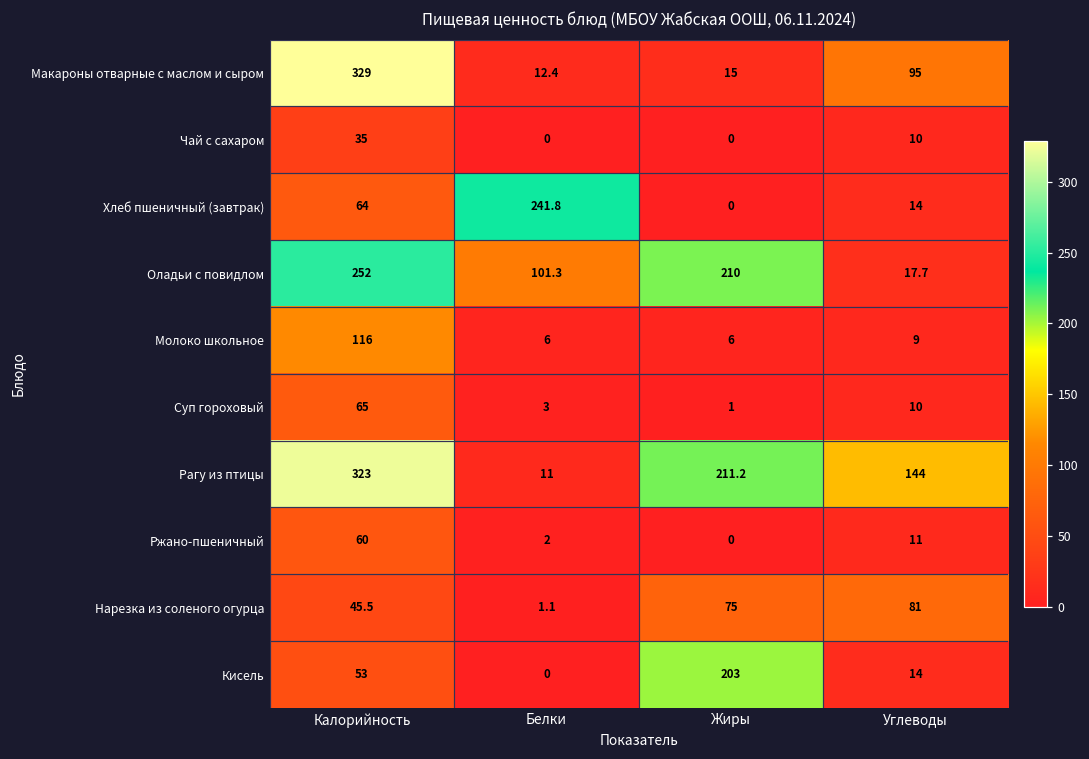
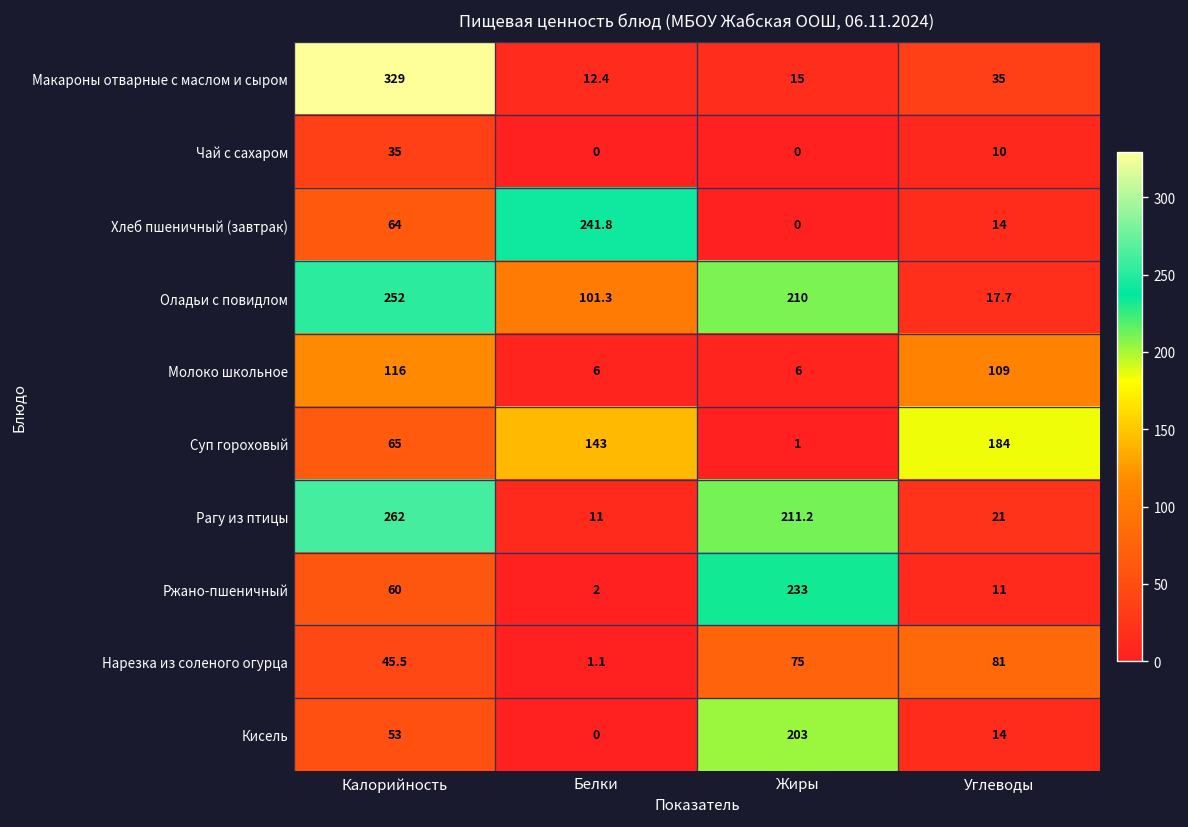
  {
    "Макароны отварные с маслом и сыром": {
      "Калорийность": 329,
      "Белки": 12.4,
      "Жиры": 15,
-     "Углеводы": 95
+     "Углеводы": 35
    },
    "Чай с сахаром": {
      "Калорийность": 35,
      "Белки": 0,
      "Жиры": 0,
      "Углеводы": 10
    },
    "Хлеб пшеничный (завтрак)": {
      "Калорийность": 64,
      "Белки": 241.8,
      "Жиры": 0,
      "Углеводы": 14
    },
    "Оладьи с повидлом": {
      "Калорийность": 252,
      "Белки": 101.3,
      "Жиры": 210,
      "Углеводы": 17.7
    },
    "Молоко школьное": {
      "Калорийность": 116,
      "Белки": 6,
      "Жиры": 6,
-     "Углеводы": 9
+     "Углеводы": 109
    },
    "Суп гороховый": {
      "Калорийность": 65,
-     "Белки": 3,
+     "Белки": 143,
      "Жиры": 1,
-     "Углеводы": 10
+     "Углеводы": 184
    },
    "Рагу из птицы": {
-     "Калорийность": 323,
+     "Калорийность": 262,
      "Белки": 11,
      "Жиры": 211.2,
-     "Углеводы": 144
+     "Углеводы": 21
    },
    "Ржано-пшеничный": {
      "Калорийность": 60,
      "Белки": 2,
-     "Жиры": 0,
+     "Жиры": 233,
      "Углеводы": 11
    },
    "Нарезка из соленого огурца": {
      "Калорийность": 45.5,
      "Белки": 1.1,
      "Жиры": 75,
      "Углеводы": 81
    },
    "Кисель": {
      "Калорийность": 53,
      "Белки": 0,
      "Жиры": 203,
      "Углеводы": 14
    }
  }
